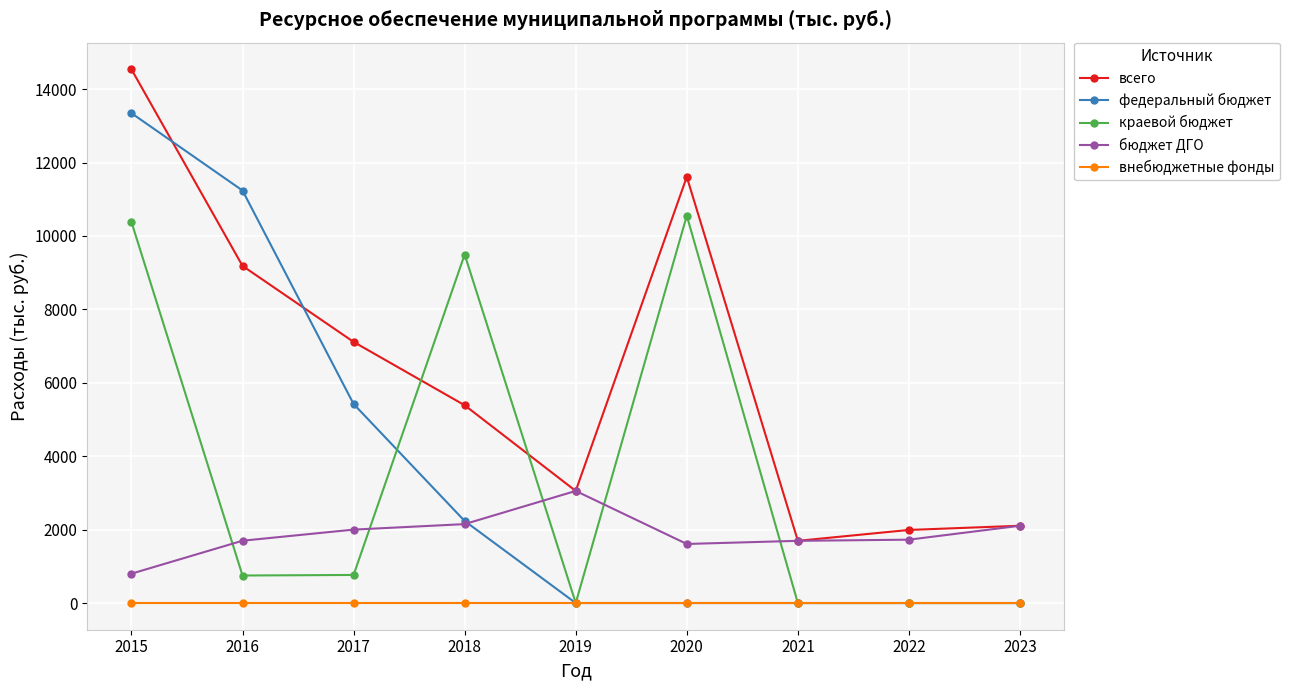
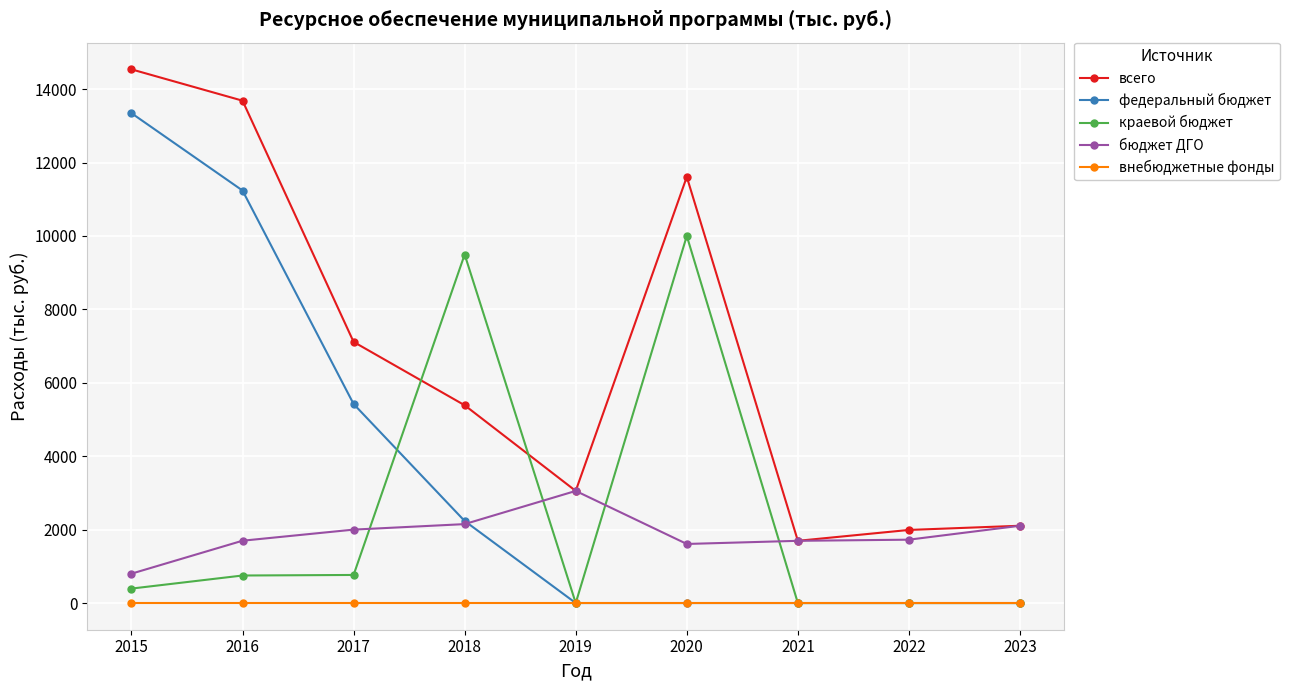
  {
    "всего": {
      "2015": 14500,
-     "2016": 9200,
+     "2016": 13700,
      "2017": 7100,
      "2018": 5400,
      "2020": 11600,
      "2022": 2000
    },
    "федеральный бюджет": {
      "2015": 13300,
      "2016": 11200,
      "2017": 5400,
      "2018": 2200
    },
    "краевой бюджет": {
-     "2015": 10400,
+     "2015": 400,
      "2016": 700,
      "2017": 800,
      "2018": 9500,
-     "2020": 10600
+     "2020": 10000
    },
    "бюджет ДГО": {
      "2015": 800,
      "2016": 1700,
      "2017": 2000,
      "2018": 2200,
      "2020": 1600,
      "2022": 1700
    },
    "внебюджетные фонды": {
      "2015": 0,
      "2016": 0,
      "2017": 0,
      "2018": 0
    }
  }
